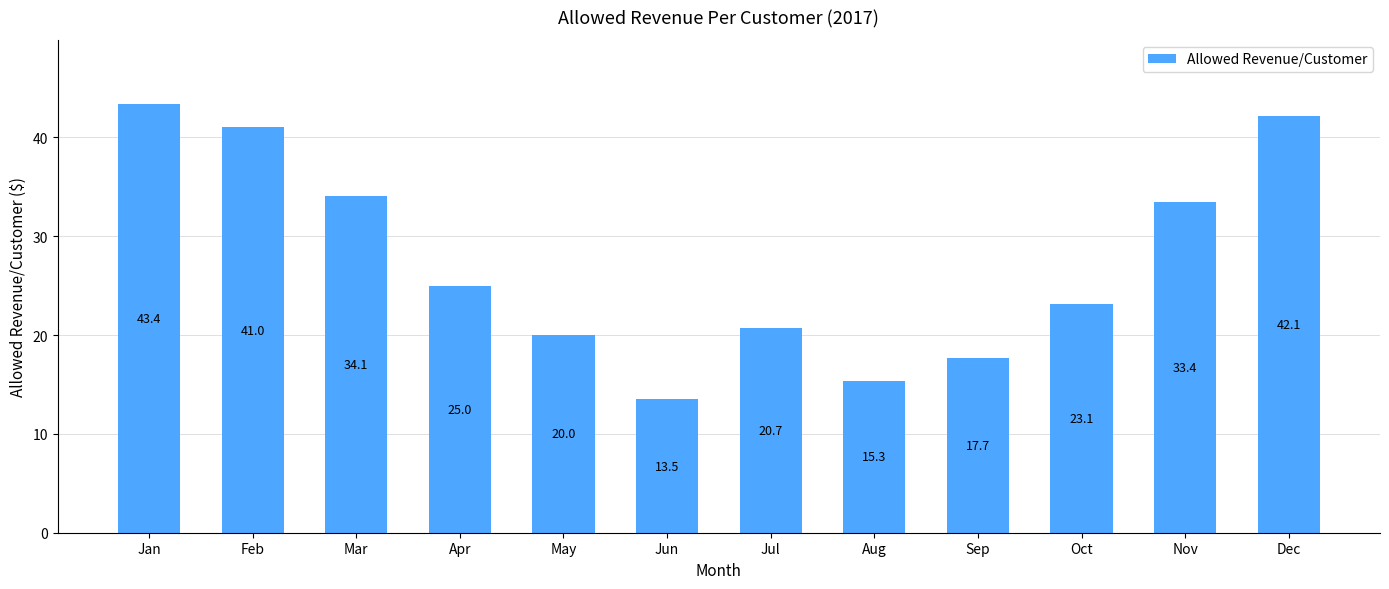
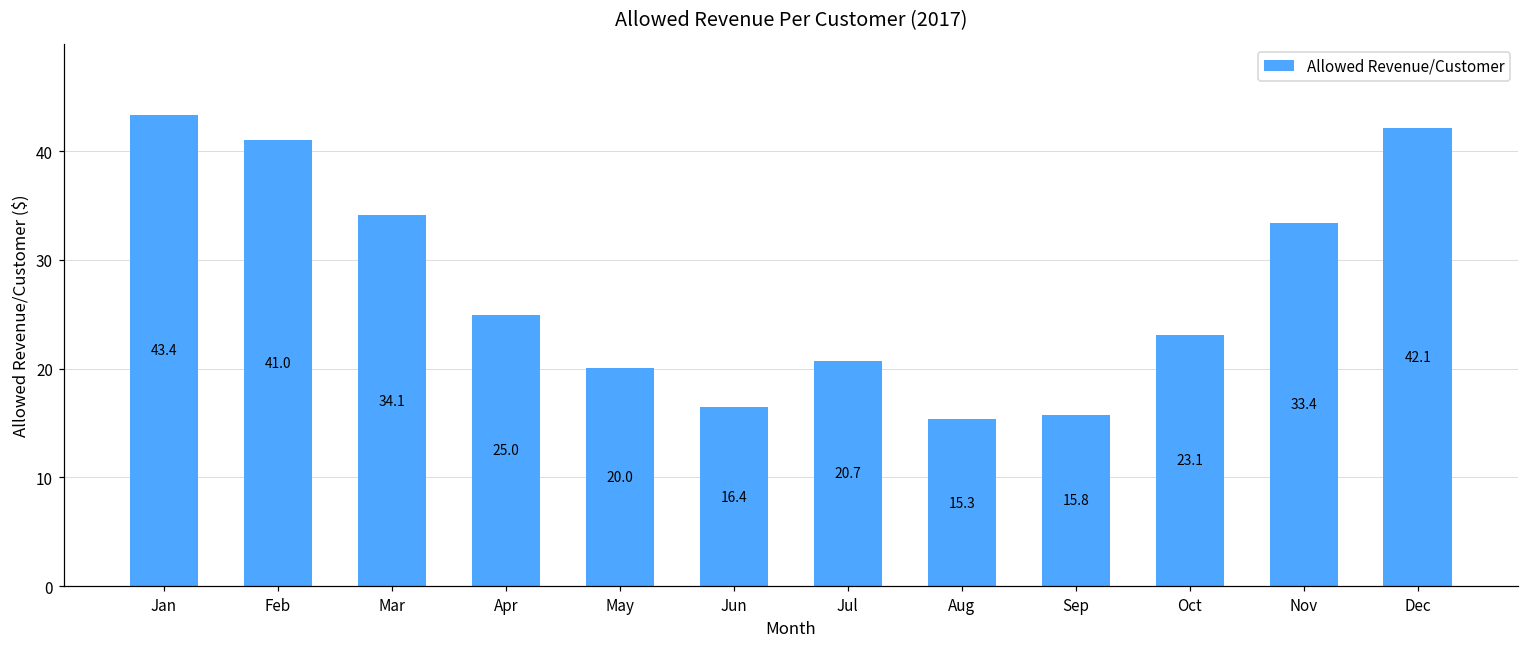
  {
    "Jan": 43.4,
    "Feb": 41.0,
    "Mar": 34.1,
    "Apr": 25.0,
    "May": 20.0,
-   "Jun": 13.5,
+   "Jun": 16.4,
    "Jul": 20.7,
    "Aug": 15.3,
-   "Sep": 17.7,
+   "Sep": 15.8,
    "Oct": 23.1,
    "Nov": 33.4,
    "Dec": 42.1
  }
